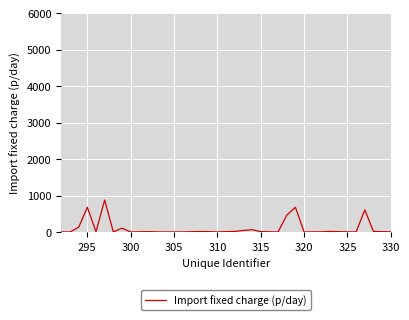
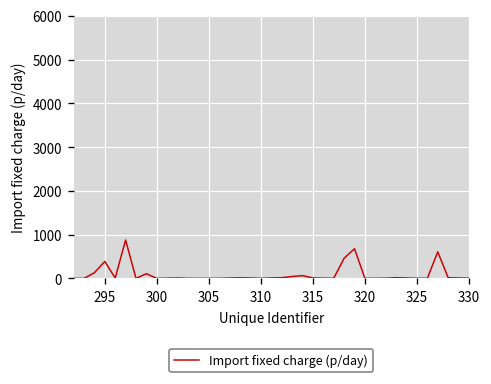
  {
-   "295": 700,
+   "295": 400,
    "300": 0,
    "305": 0,
    "310": 0,
    "315": 0,
    "320": 0,
    "325": 0,
    "330": 0
  }
